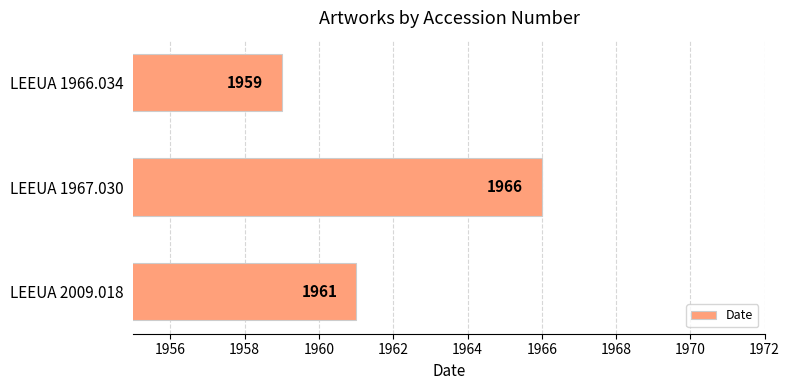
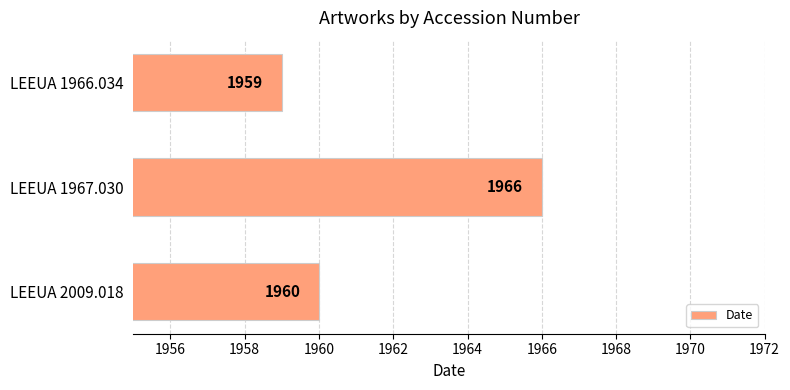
  {
    "LEEUA 1966.034": 1959,
    "LEEUA 1967.030": 1966,
-   "LEEUA 2009.018": 1961
+   "LEEUA 2009.018": 1960
  }
